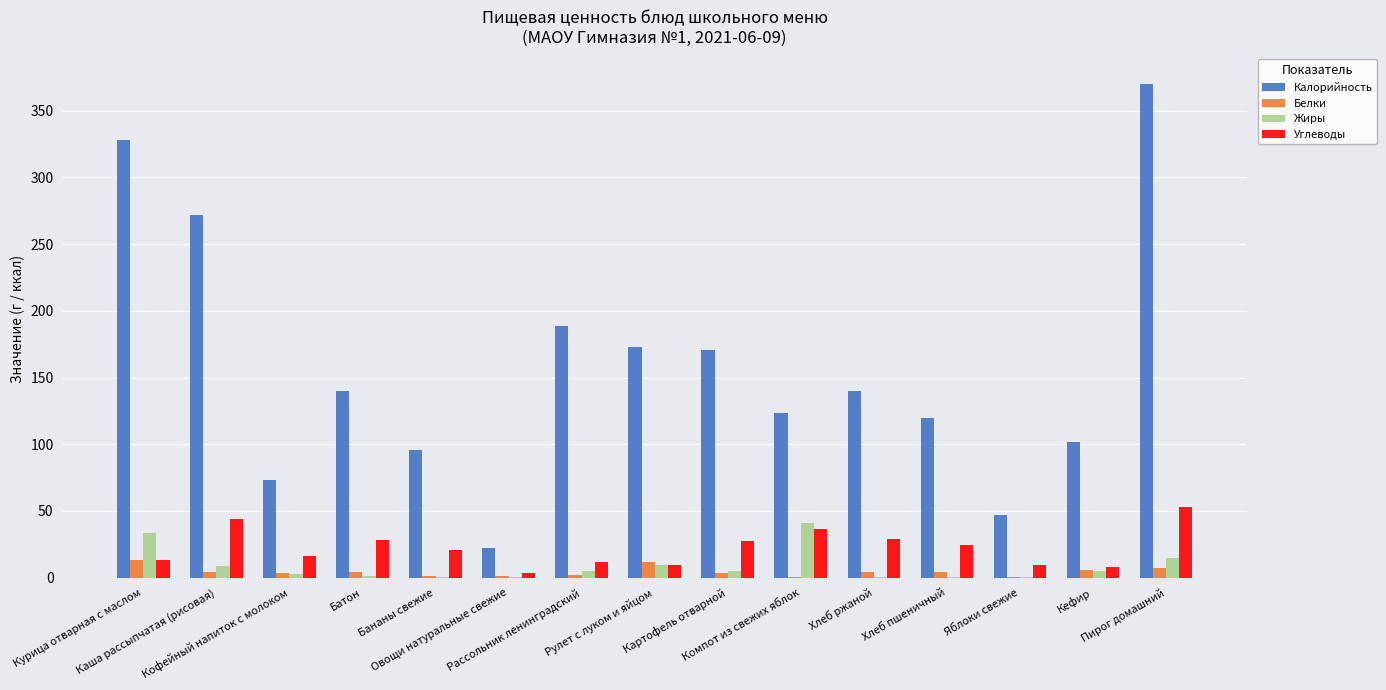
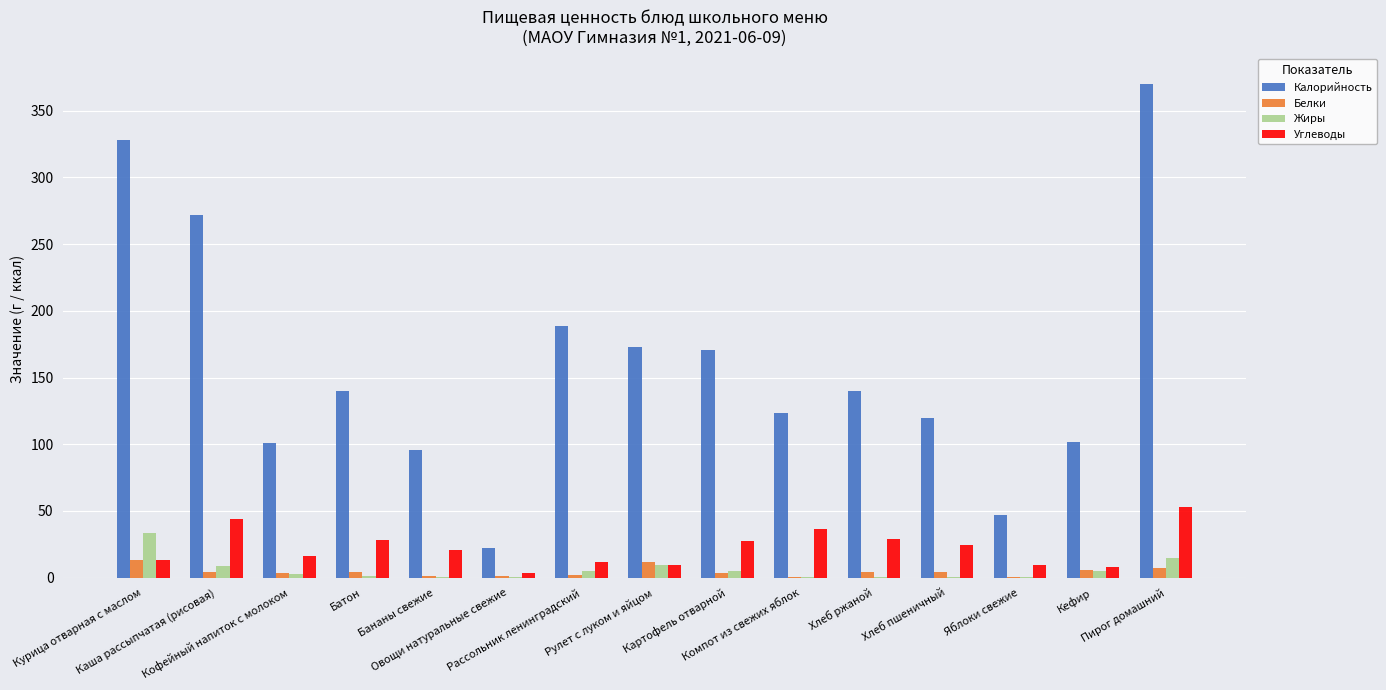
  {
    "Калорийность": {
      "Курица отварная с маслом": 328,
      "Каша рассыпчатая (рисовая)": 272,
-     "Кофейный напиток с молоком": 73,
+     "Кофейный напиток с молоком": 101,
      "Батон": 140,
      "Бананы свежие": 96,
      "Овощи натуральные свежие": 22,
      "Рассольник ленинградский": 188,
      "Рулет с луком и яйцом": 173,
      "Картофель отварной": 171,
      "Компот из свежих яблок": 124,
      "Хлеб ржаной": 140,
      "Хлеб пшеничный": 120,
      "Яблоки свежие": 47,
      "Кефир": 102,
      "Пирог домашний": 370
    },
    "Белки": {
      "Курица отварная с маслом": 13,
      "Каша рассыпчатая (рисовая)": 4,
      "Кофейный напиток с молоком": 3,
      "Батон": 4,
      "Рассольник ленинградский": 2,
      "Рулет с луком и яйцом": 12,
      "Картофель отварной": 3,
      "Хлеб ржаной": 5,
      "Хлеб пшеничный": 4,
      "Кефир": 6,
      "Пирог домашний": 7
    },
    "Жиры": {
      "Курица отварная с маслом": 33,
      "Каша рассыпчатая (рисовая)": 9,
      "Кофейный напиток с молоком": 3,
      "Рассольник ленинградский": 5,
      "Рулет с луком и яйцом": 10,
      "Картофель отварной": 5,
-     "Компот из свежих яблок": 41,
+     "Компот из свежих яблок": 0,
      "Кефир": 5,
      "Пирог домашний": 15
    },
    "Углеводы": {
      "Курица отварная с маслом": 13,
      "Каша рассыпчатая (рисовая)": 44,
      "Кофейный напиток с молоком": 16,
      "Батон": 29,
      "Бананы свежие": 21,
      "Овощи натуральные свежие": 4,
      "Рассольник ленинградский": 12,
      "Рулет с луком и яйцом": 9,
      "Картофель отварной": 28,
      "Компот из свежих яблок": 37,
      "Хлеб ржаной": 29,
      "Хлеб пшеничный": 25,
      "Яблоки свежие": 10,
      "Кефир": 8,
      "Пирог домашний": 53
    }
  }
